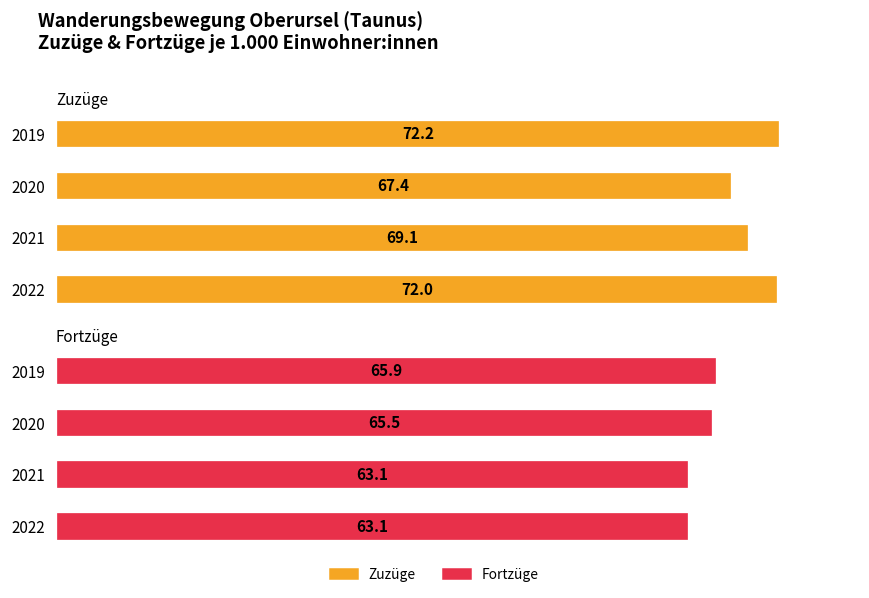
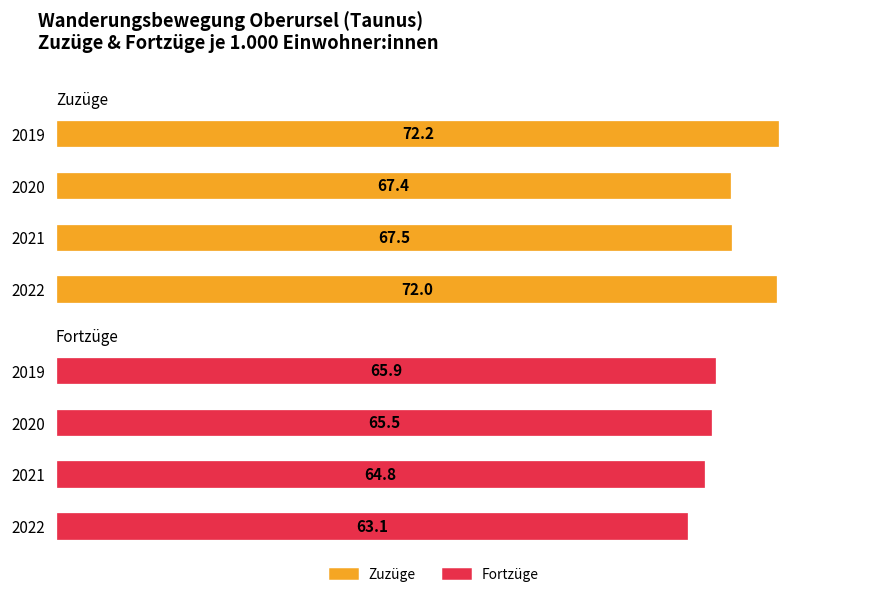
  {
    "Zuzüge": {
      "2019": 72.2,
      "2020": 67.4,
-     "2021": 69.1,
+     "2021": 67.5,
      "2022": 72.0
    },
    "Fortzüge": {
      "2019": 65.9,
      "2020": 65.5,
-     "2021": 63.1,
+     "2021": 64.8,
      "2022": 63.1
    }
  }
